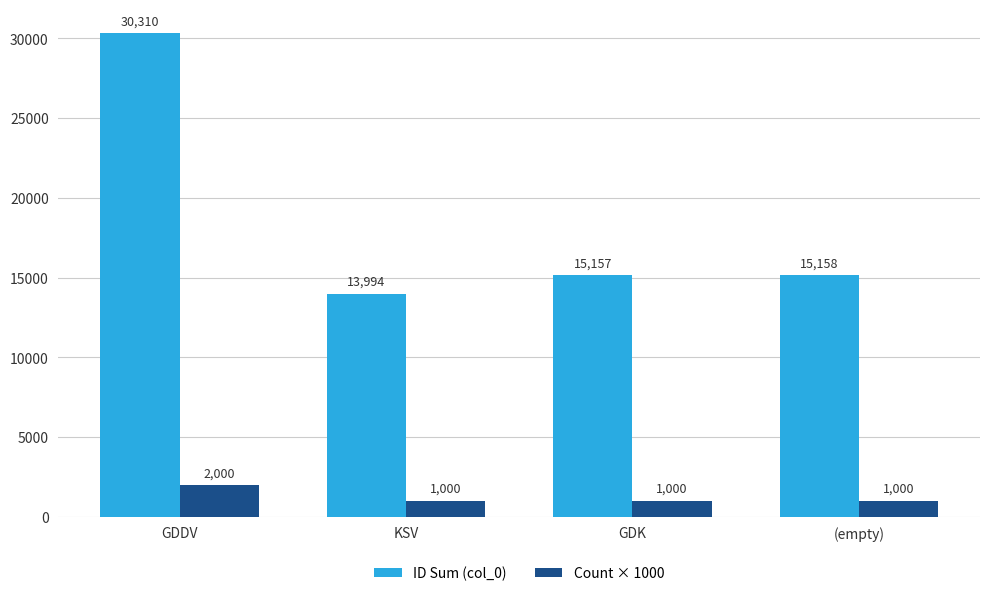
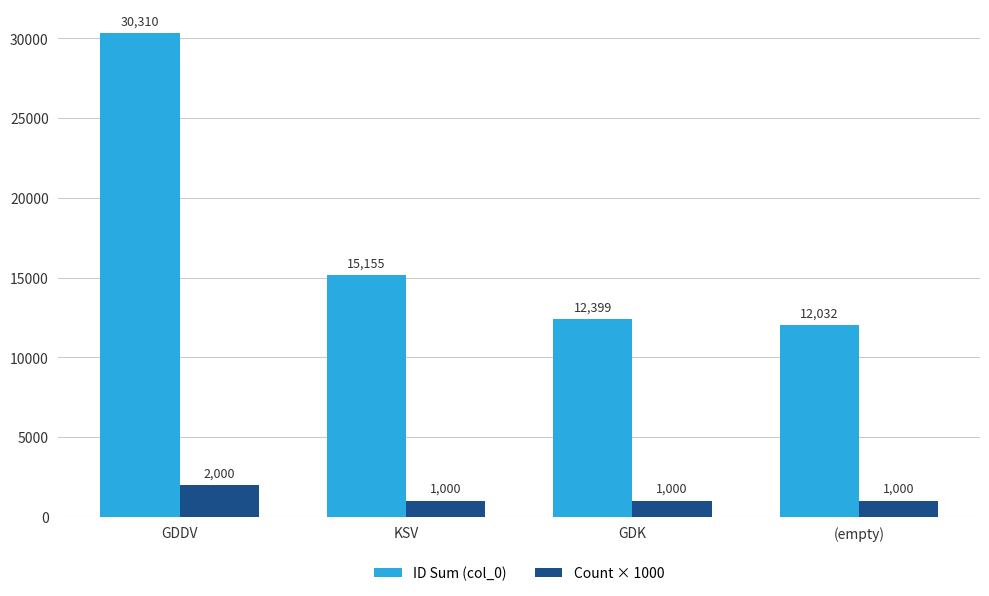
  {
    "ID Sum (col_0)": {
      "GDDV": "30,310",
-     "KSV": "13,994",
-     "GDK": "15,157",
-     "(empty)": "15,158"
+     "KSV": "15,155",
+     "GDK": "12,399",
+     "(empty)": "12,032"
    },
    "Count × 1000": {
      "GDDV": "2,000",
      "KSV": "1,000",
      "GDK": "1,000",
      "(empty)": "1,000"
    }
  }
